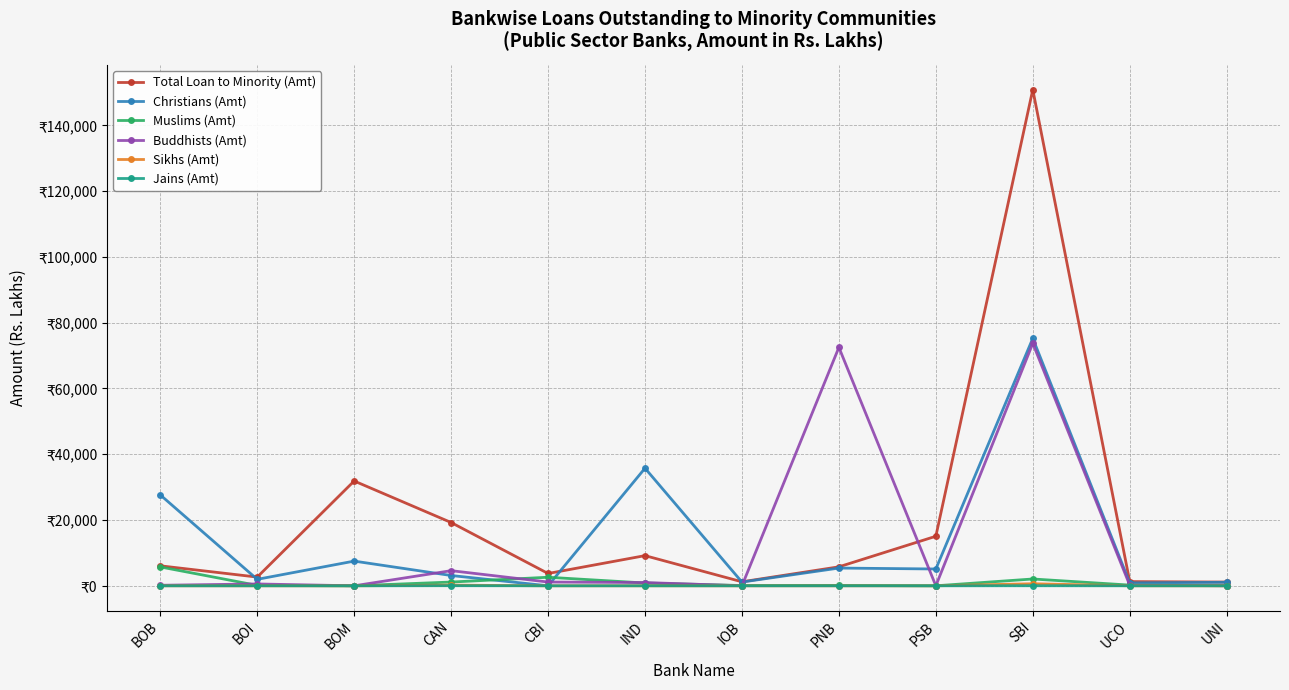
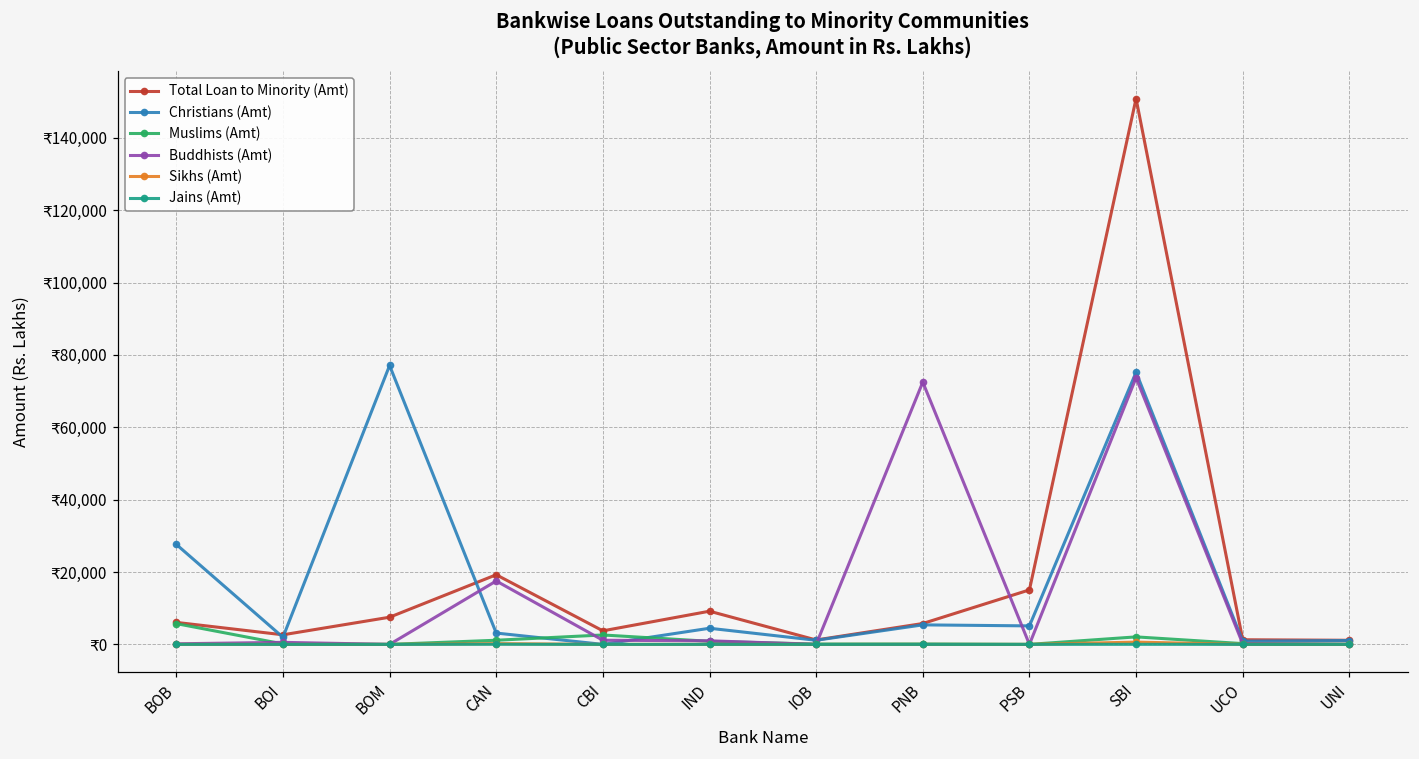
  {
    "Total Loan to Minority (Amt)": {
-     "BOM": "₹32,000",
+     "BOM": "₹8,000",
      "CAN": "₹19,000",
      "CBI": "₹4,000",
      "IND": "₹9,000",
      "PSB": "₹15,000",
      "SBI": "₹151,000"
    },
    "Christians (Amt)": {
      "BOB": "₹28,000",
-     "BOM": "₹8,000",
+     "BOM": "₹77,000",
      "CAN": "₹3,000",
-     "IND": "₹36,000",
+     "IND": "₹4,000",
      "PSB": "₹5,000",
      "SBI": "₹75,000"
    },
    "Buddhists (Amt)": {
-     "CAN": "₹5,000",
+     "CAN": "₹18,000",
      "CBI": "₹1,000",
      "PNB": "₹72,000",
      "SBI": "₹74,000"
    }
  }
